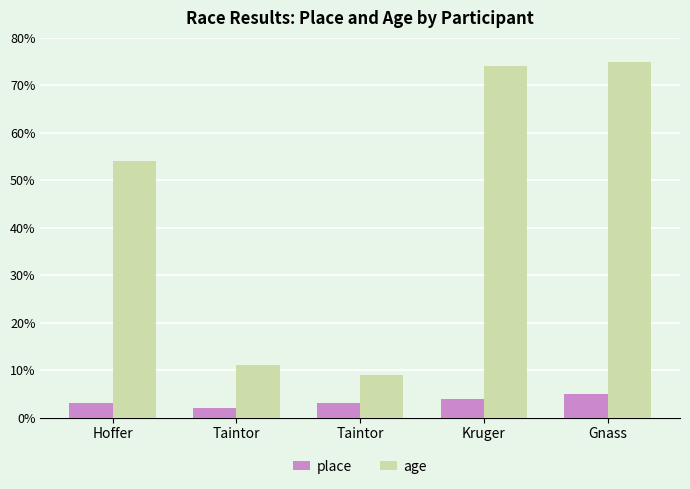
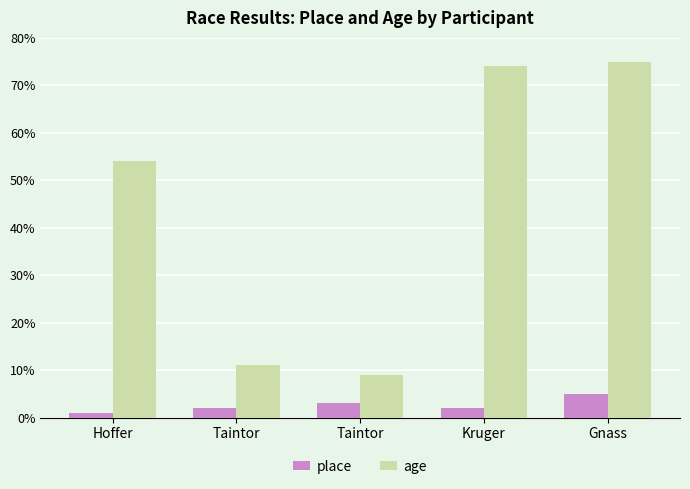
  {
    "place": {
-     "Hoffer": "3%",
-     "Kruger": "4%",
+     "Hoffer": "1%",
+     "Kruger": "2%",
      "Gnass": "5%"
    },
    "age": {
      "Hoffer": "54%",
      "Kruger": "74%",
      "Gnass": "75%"
    }
  }
